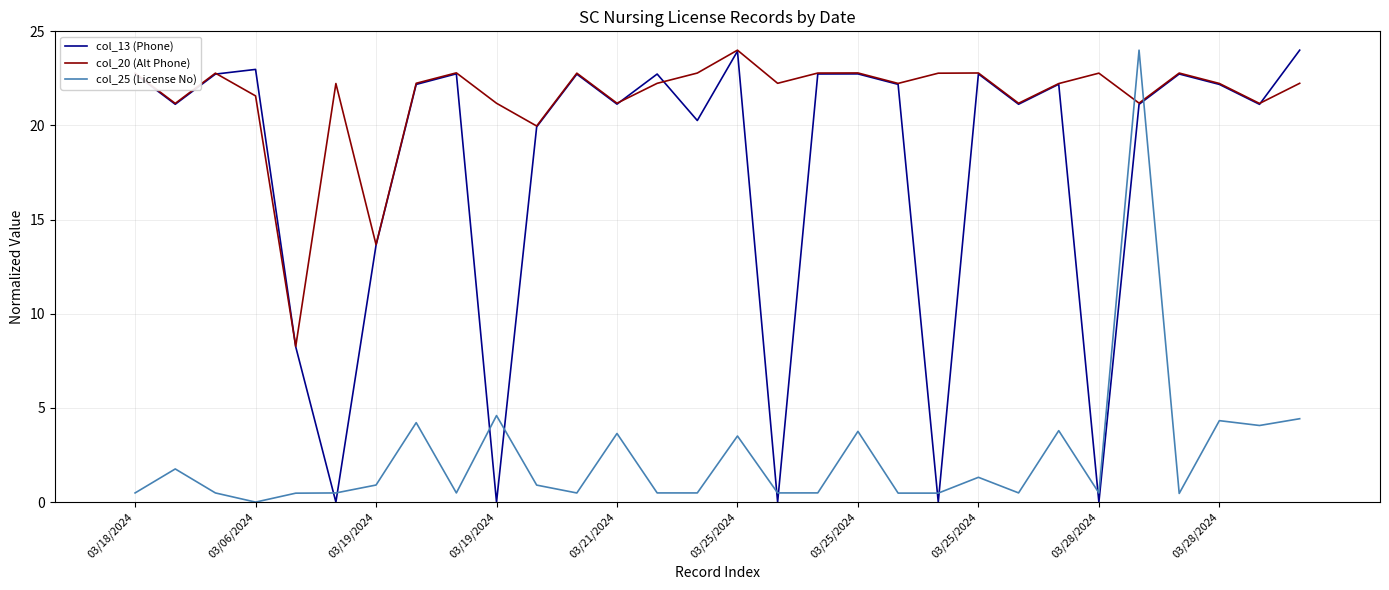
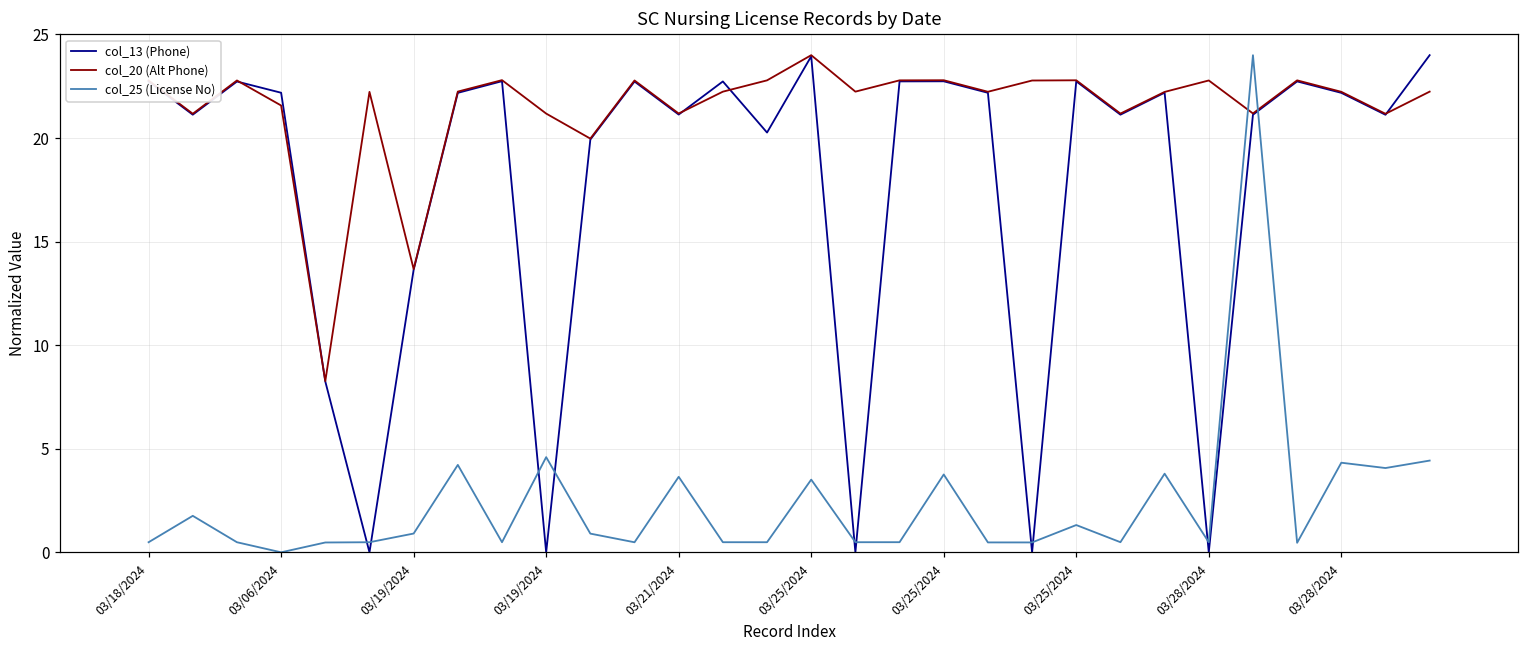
  {
    "col_13 (Phone)": {
-     "03/06/2024": 23.0
+     "03/06/2024": 22.2
    },
    "col_20 (Alt Phone)": {
      "03/06/2024": 21.6
    },
    "col_25 (License No)": {
      "03/06/2024": 0.0
    }
  }
